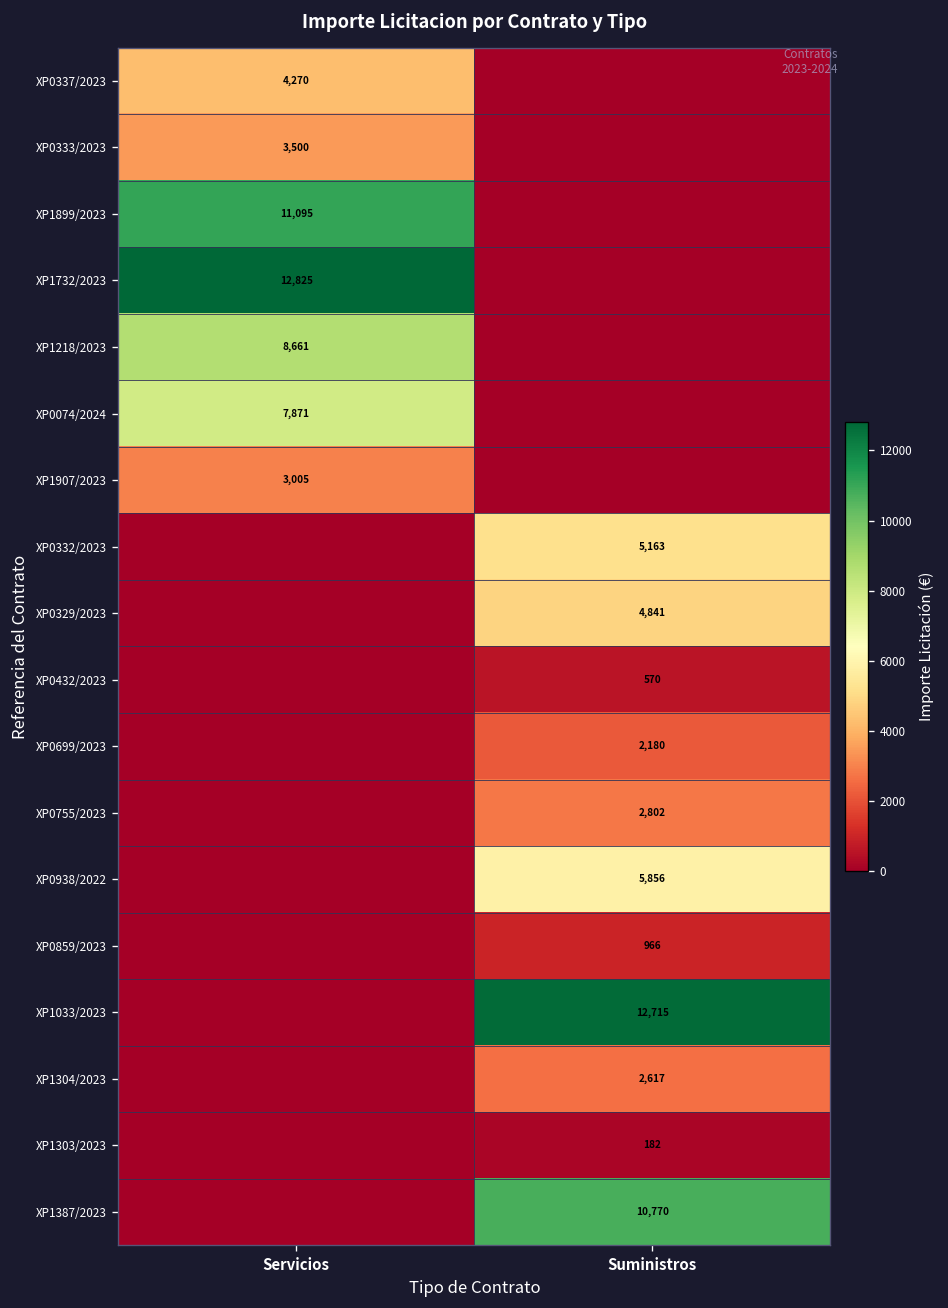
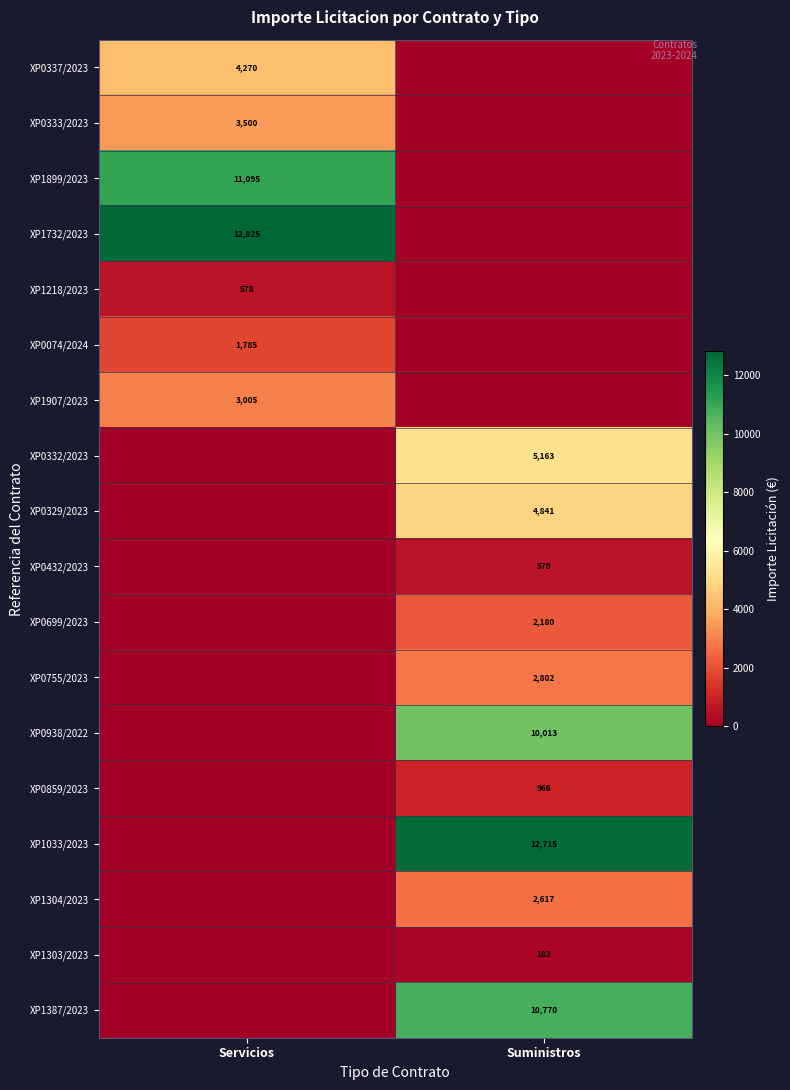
  {
    "XP0337/2023": {
      "Servicios": "4,270"
    },
    "XP0333/2023": {
      "Servicios": "3,500"
    },
    "XP1899/2023": {
      "Servicios": "11,095"
    },
    "XP1732/2023": {
      "Servicios": "12,825"
    },
    "XP1218/2023": {
-     "Servicios": "8,661"
+     "Servicios": "578"
    },
    "XP0074/2024": {
-     "Servicios": "7,871"
+     "Servicios": "1,785"
    },
    "XP1907/2023": {
      "Servicios": "3,005"
    },
    "XP0332/2023": {
      "Suministros": "5,163"
    },
    "XP0329/2023": {
      "Suministros": "4,841"
    },
    "XP0432/2023": {
      "Suministros": "570"
    },
    "XP0699/2023": {
      "Suministros": "2,180"
    },
    "XP0755/2023": {
      "Suministros": "2,802"
    },
    "XP0938/2022": {
-     "Suministros": "5,856"
+     "Suministros": "10,013"
    },
    "XP0859/2023": {
      "Suministros": "966"
    },
    "XP1033/2023": {
      "Suministros": "12,715"
    },
    "XP1304/2023": {
      "Suministros": "2,617"
    },
    "XP1303/2023": {
      "Suministros": "182"
    },
    "XP1387/2023": {
      "Suministros": "10,770"
    }
  }
